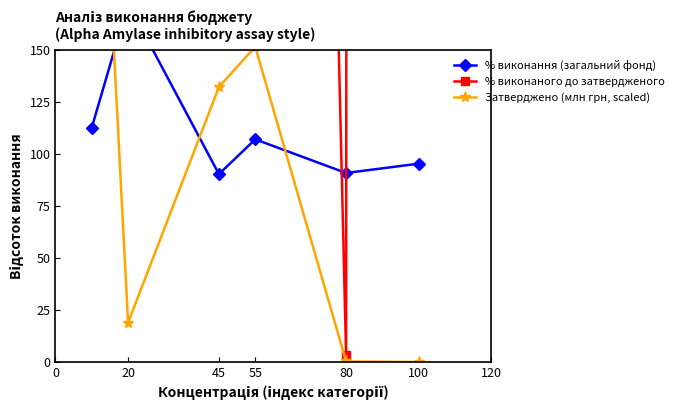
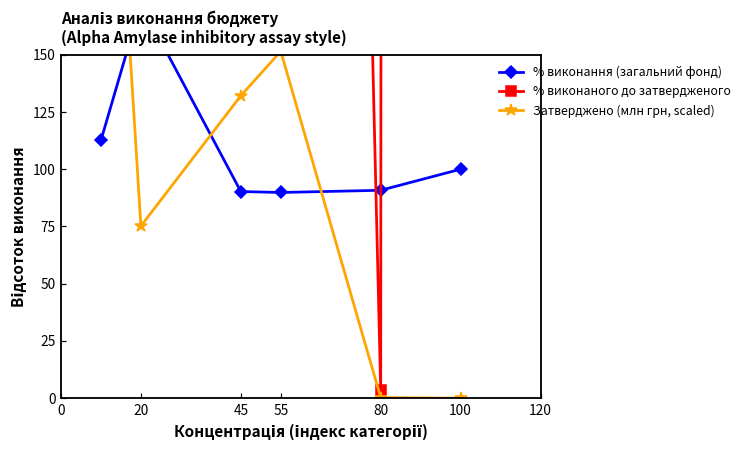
  {
    "% виконання (загальний фонд)": {
      "45": 90,
-     "55": 107,
+     "55": 90,
      "80": 91,
-     "100": 95
+     "100": 100
    },
    "% виконаного до затвердженого": {
      "80": 4
    },
    "Затверджено (млн грн, scaled)": {
-     "20": 19,
+     "20": 75,
      "45": 132,
      "80": 0,
      "100": 0
    }
  }
